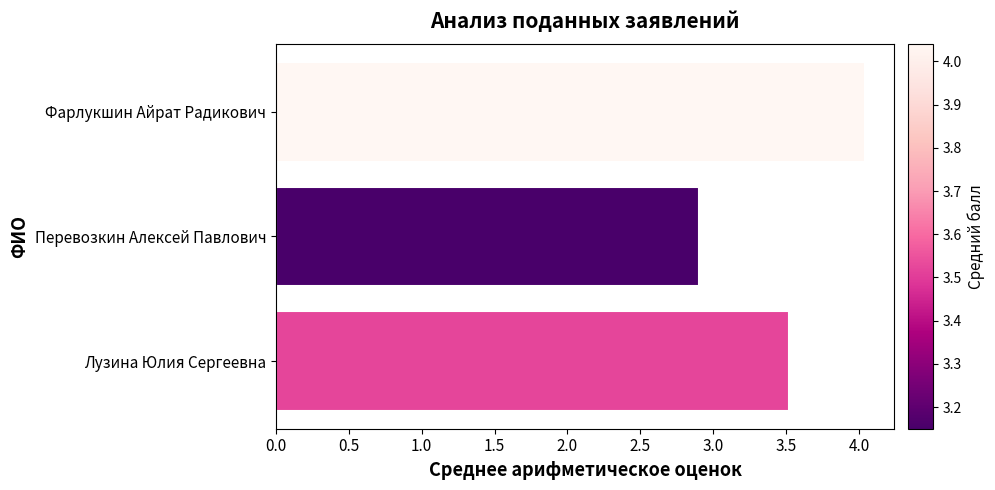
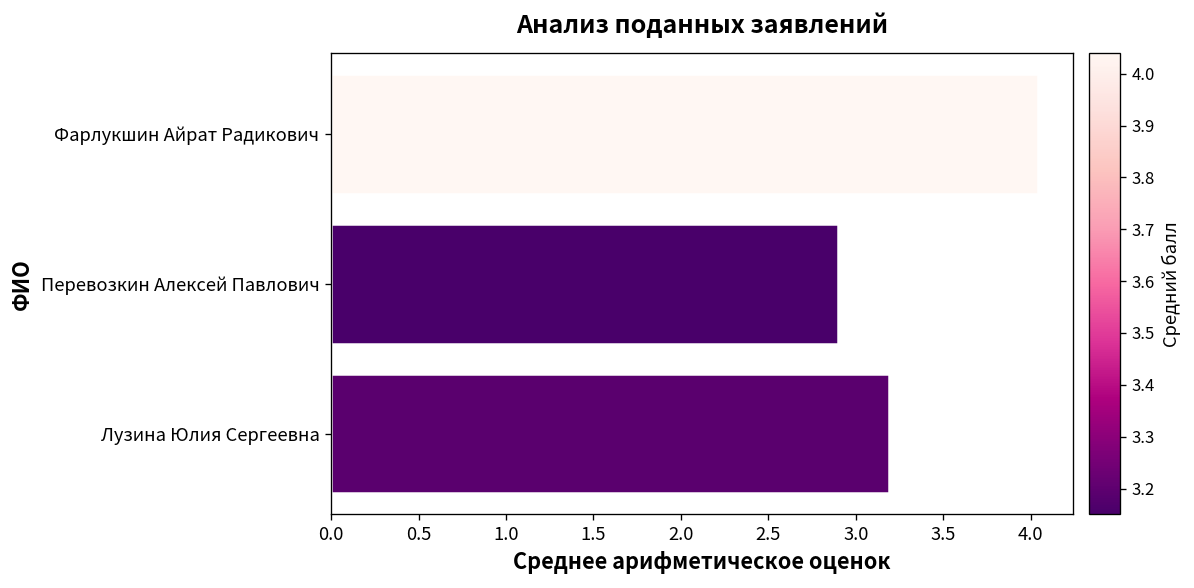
  {
    "Фарлукшин Айрат Радикович": 4.04,
    "Перевозкин Алексей Павлович": 2.90,
-   "Лузина Юлия Сергеевна": 3.52
+   "Лузина Юлия Сергеевна": 3.19
  }
